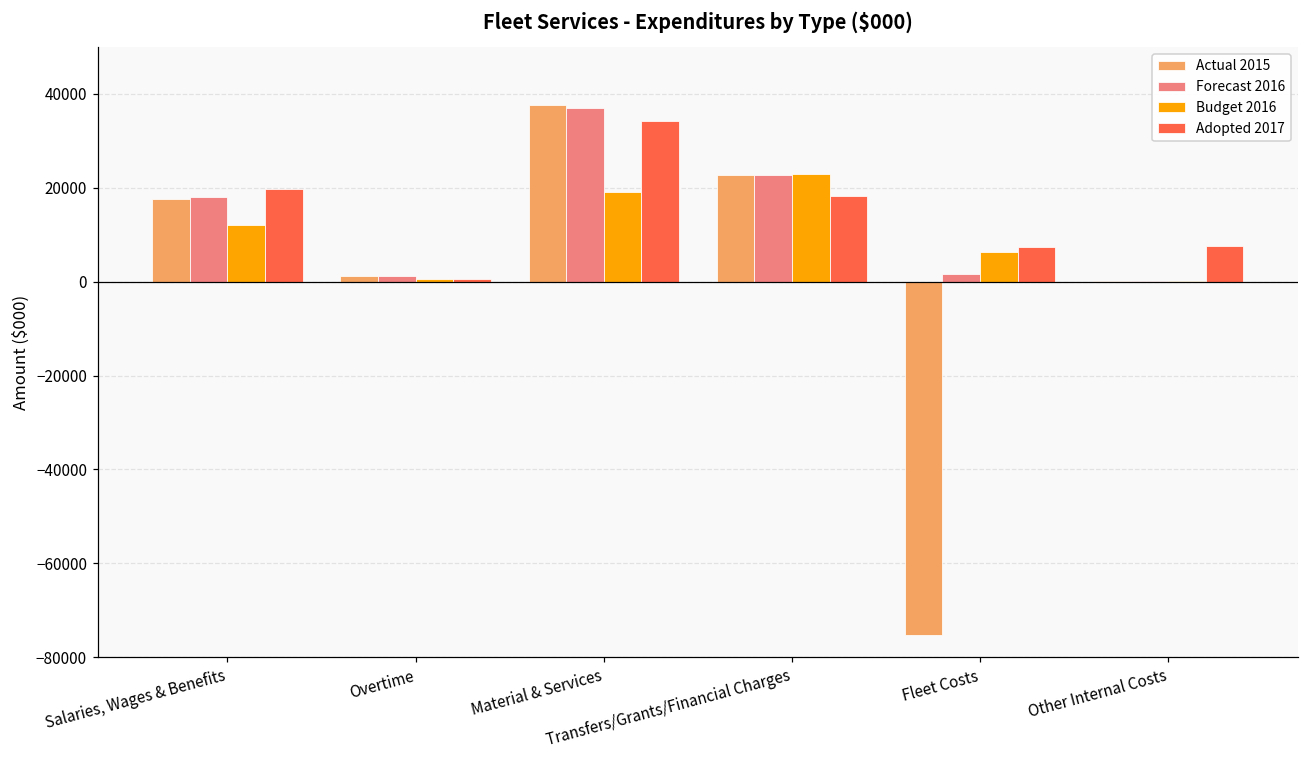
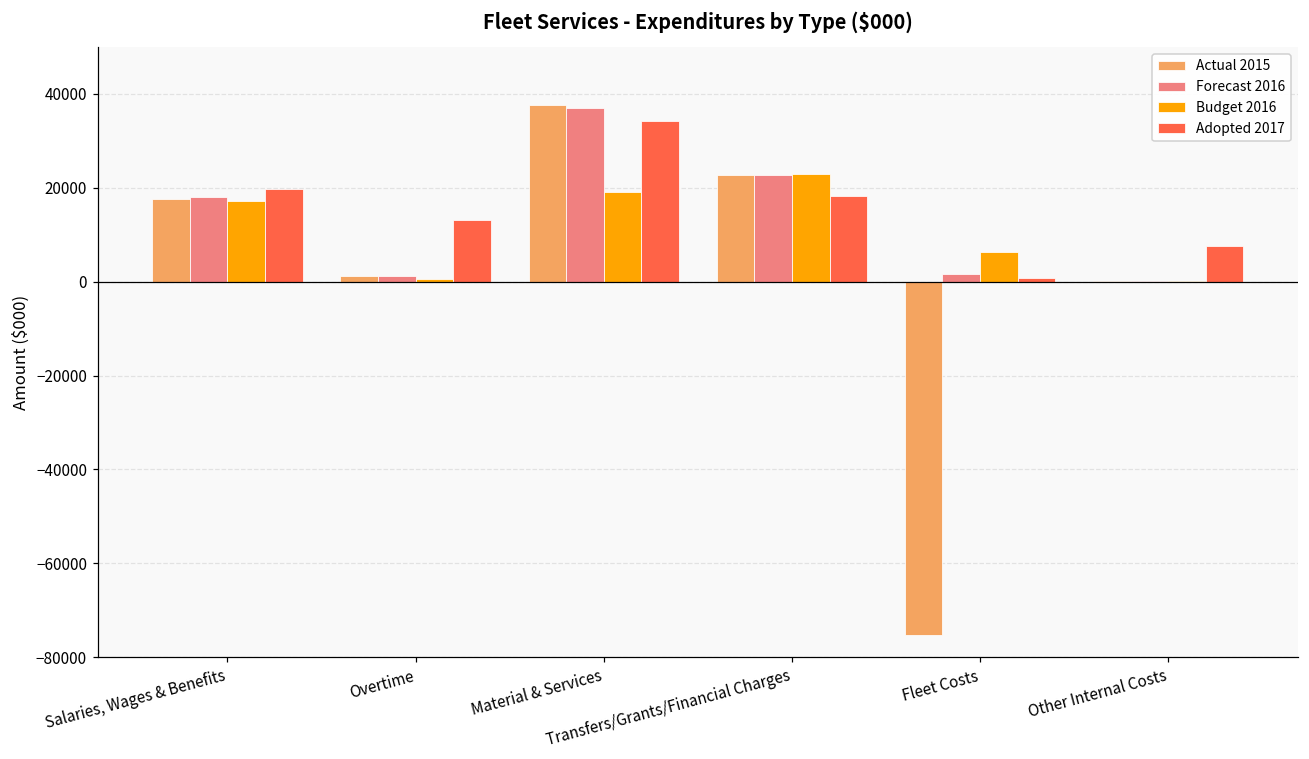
  {
    "Budget 2016": {
-     "Salaries, Wages & Benefits": 12000,
+     "Salaries, Wages & Benefits": 17000,
      "Overtime": 1000,
      "Material & Services": 19000,
      "Transfers/Grants/Financial Charges": 23000,
      "Fleet Costs": 6000
    },
    "Adopted 2017": {
      "Salaries, Wages & Benefits": 20000,
-     "Overtime": 1000,
+     "Overtime": 13000,
      "Material & Services": 34000,
      "Transfers/Grants/Financial Charges": 18000,
-     "Fleet Costs": 7000,
+     "Fleet Costs": 1000,
      "Other Internal Costs": 8000
    }
  }
